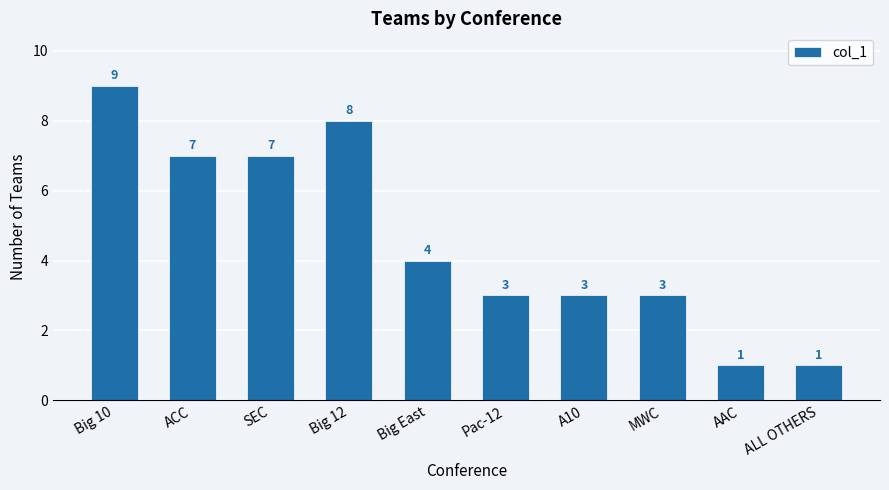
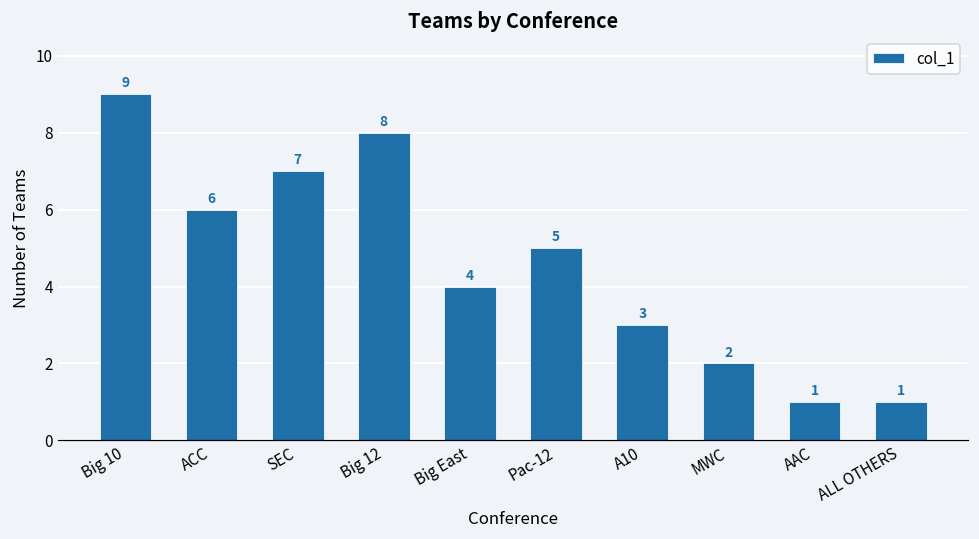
  {
    "Big 10": 9,
-   "ACC": 7,
+   "ACC": 6,
    "SEC": 7,
    "Big 12": 8,
    "Big East": 4,
-   "Pac-12": 3,
+   "Pac-12": 5,
    "A10": 3,
-   "MWC": 3,
+   "MWC": 2,
    "AAC": 1,
    "ALL OTHERS": 1
  }
